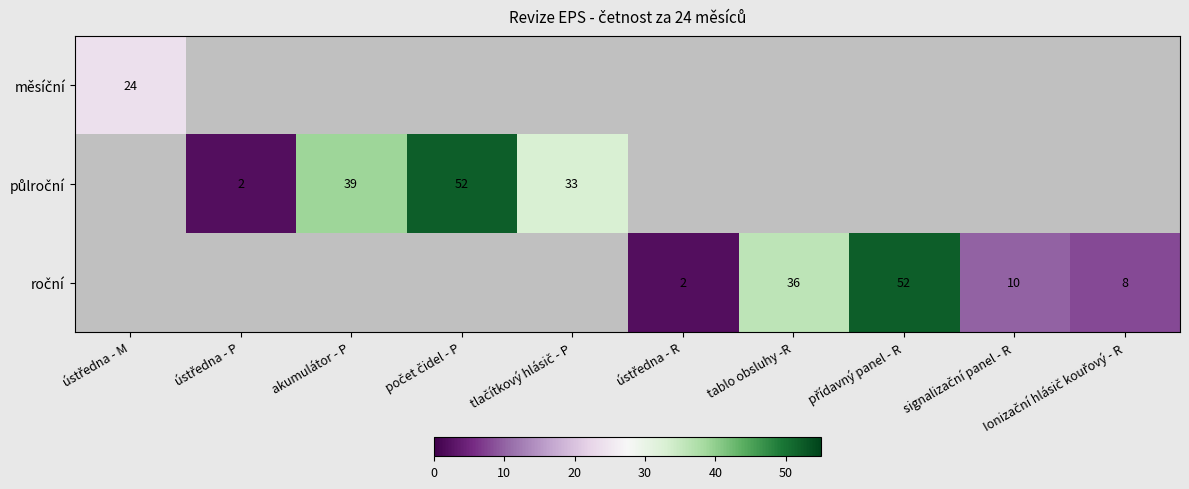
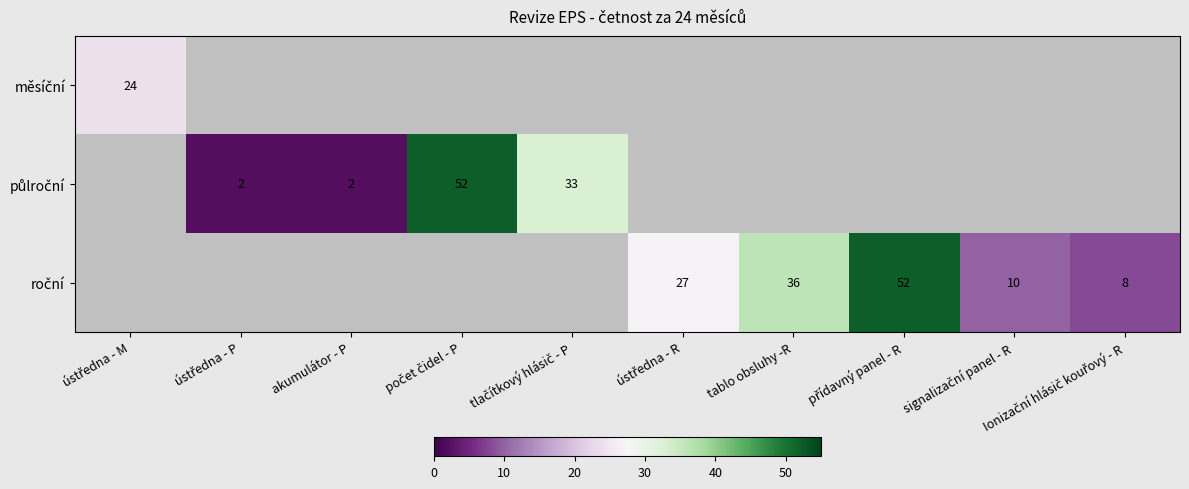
  {
    "měsíční": {
      "ústředna - M": 24
    },
    "půlroční": {
      "ústředna - P": 2,
-     "akumulátor - P": 39,
+     "akumulátor - P": 2,
      "počet čidel - P": 52,
      "tlačítkový hlásič - P": 33
    },
    "roční": {
-     "ústředna - R": 2,
+     "ústředna - R": 27,
      "tablo obsluhy -R": 36,
      "přídavný panel - R": 52,
      "signalizační panel - R": 10,
      "Ionizační hlásič kouřový - R": 8
    }
  }
